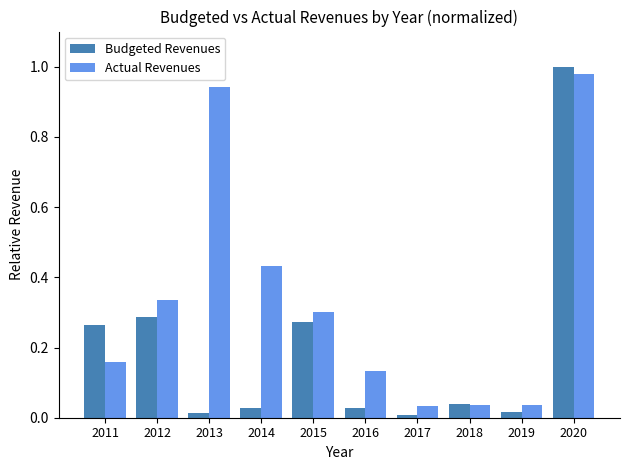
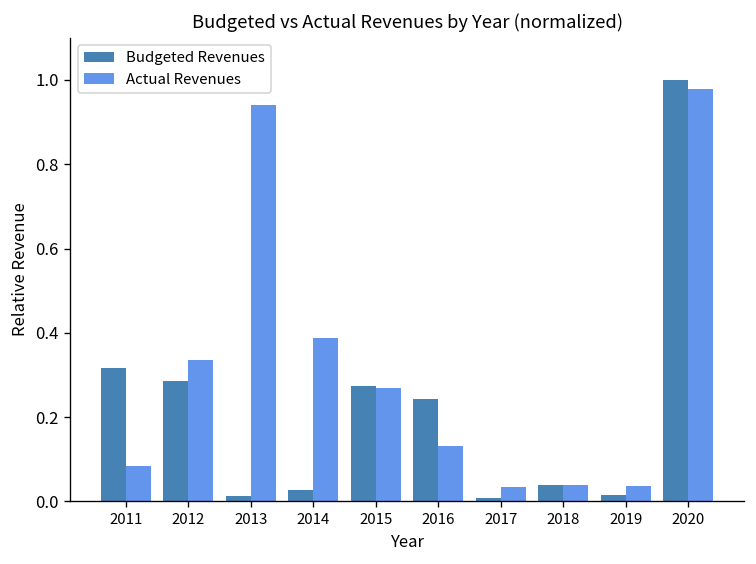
  {
    "Budgeted Revenues": {
-     "2011": 0.26,
+     "2011": 0.32,
      "2012": 0.29,
      "2013": 0.01,
      "2014": 0.03,
      "2015": 0.27,
-     "2016": 0.03,
+     "2016": 0.24,
      "2017": 0.01,
      "2018": 0.04,
      "2019": 0.02,
      "2020": 1.00
    },
    "Actual Revenues": {
-     "2011": 0.16,
+     "2011": 0.08,
      "2012": 0.33,
      "2013": 0.94,
-     "2014": 0.43,
-     "2015": 0.30,
+     "2014": 0.39,
+     "2015": 0.27,
      "2016": 0.13,
      "2017": 0.03,
      "2018": 0.04,
      "2019": 0.04,
      "2020": 0.98
    }
  }
